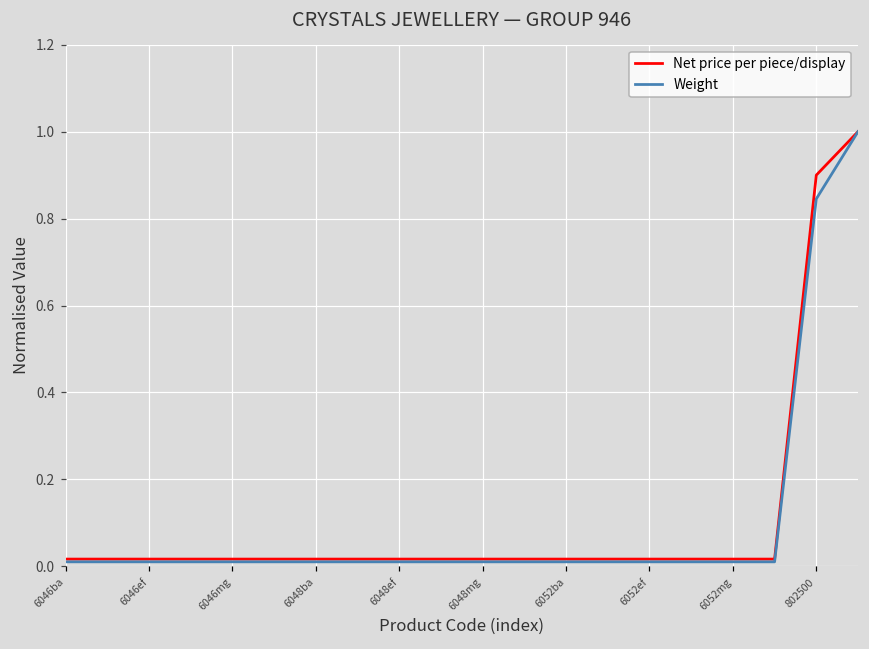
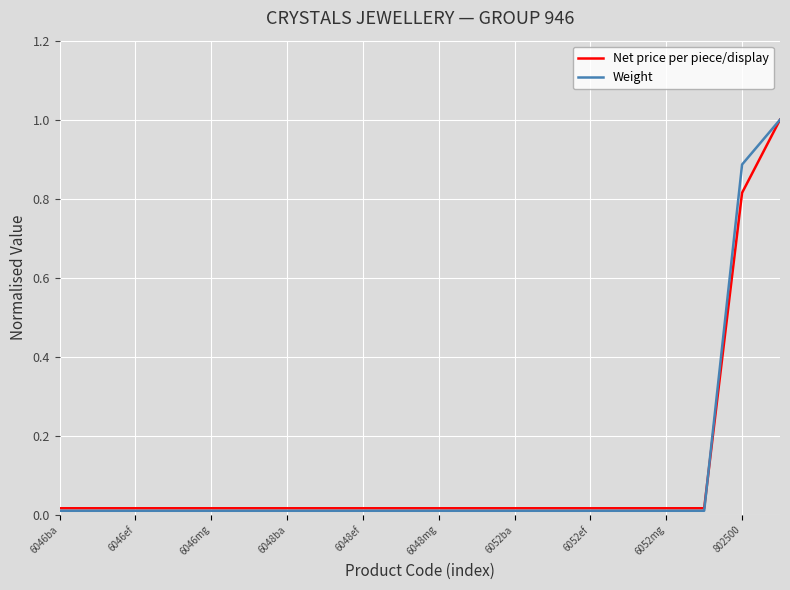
  {
    "Net price per piece/display": {
-     "802500": 0.90
+     "802500": 0.81
    },
    "Weight": {
-     "802500": 0.85
+     "802500": 0.89
    }
  }
